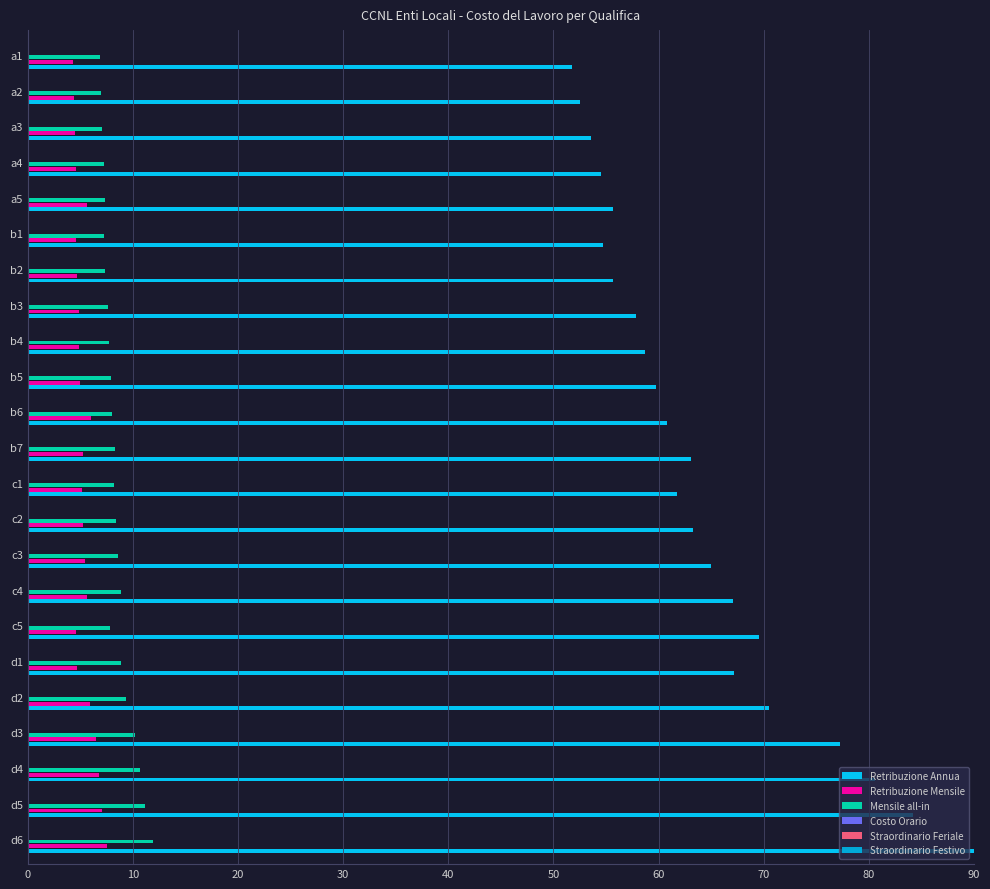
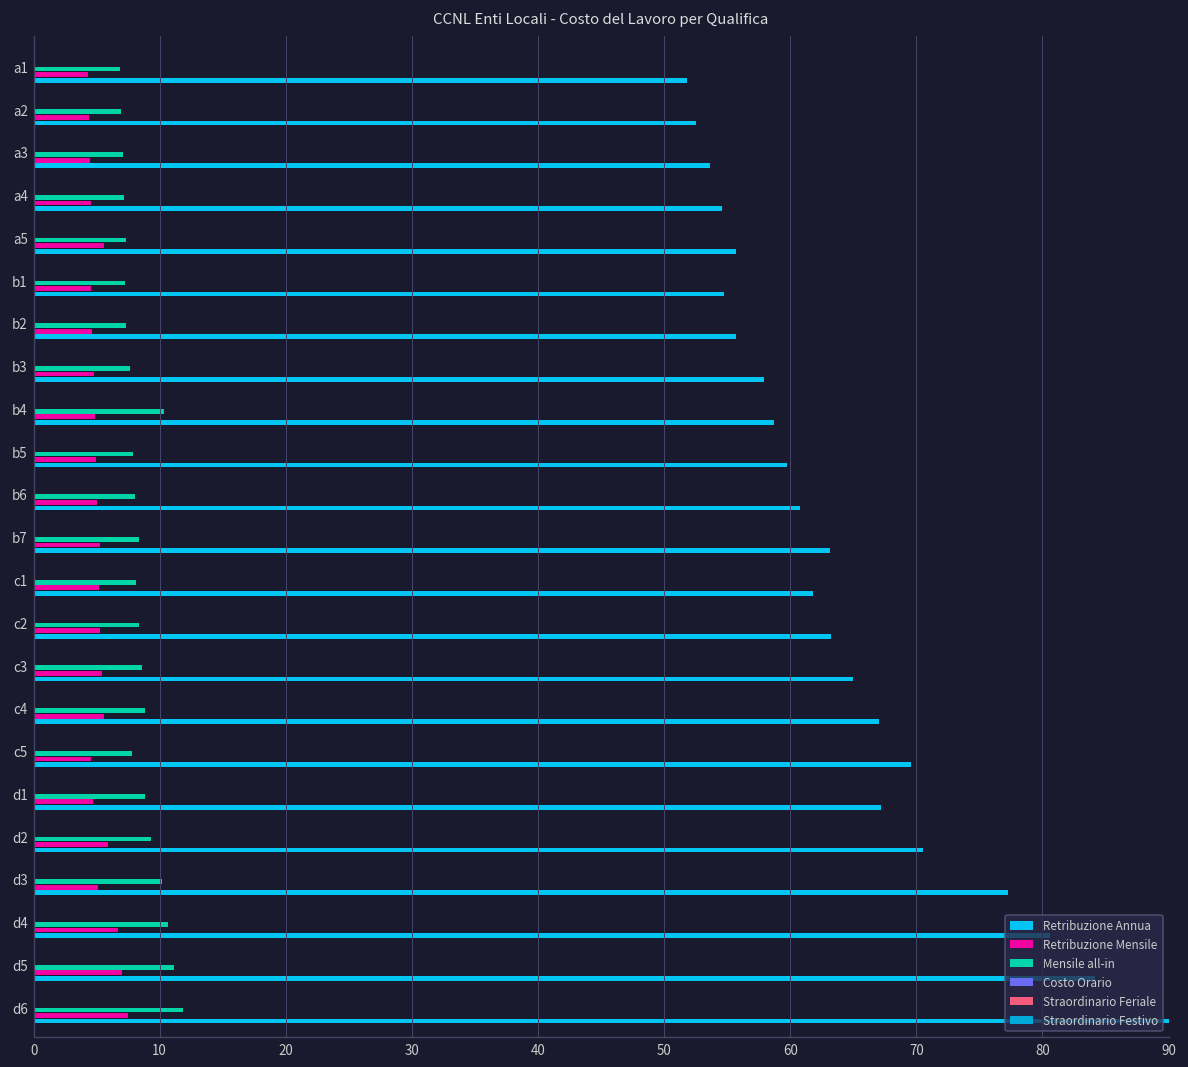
  {
    "Retribuzione Mensile": {
      "a1": 4.3,
      "a2": 4.4,
      "a3": 4.5,
      "a4": 4.5,
      "a5": 5.6,
      "b1": 4.6,
      "b2": 4.6,
      "b3": 4.8,
      "b4": 4.9,
      "b5": 5.0,
-     "b6": 6.0,
+     "b6": 5.1,
      "b7": 5.3,
      "c1": 5.1,
      "c2": 5.3,
      "c3": 5.4,
      "c4": 5.6,
      "c5": 4.5,
      "d1": 4.7,
      "d2": 5.9,
-     "d3": 6.4,
+     "d3": 5.1,
      "d4": 6.7,
      "d5": 7.0,
      "d6": 7.5
    },
    "Mensile all-in": {
      "a1": 6.8,
      "a2": 6.9,
      "a3": 7.1,
      "a4": 7.2,
      "a5": 7.3,
      "b1": 7.2,
      "b2": 7.3,
      "b3": 7.6,
-     "b4": 7.7,
+     "b4": 10.4,
      "b5": 7.9,
      "b6": 8.0,
      "b7": 8.3,
      "c1": 8.1,
      "c2": 8.3,
      "c3": 8.6,
      "c4": 8.8,
      "c5": 7.8,
      "d1": 8.9,
      "d2": 9.3,
      "d3": 10.2,
      "d4": 10.6,
      "d5": 11.1,
      "d6": 11.9
    }
  }
